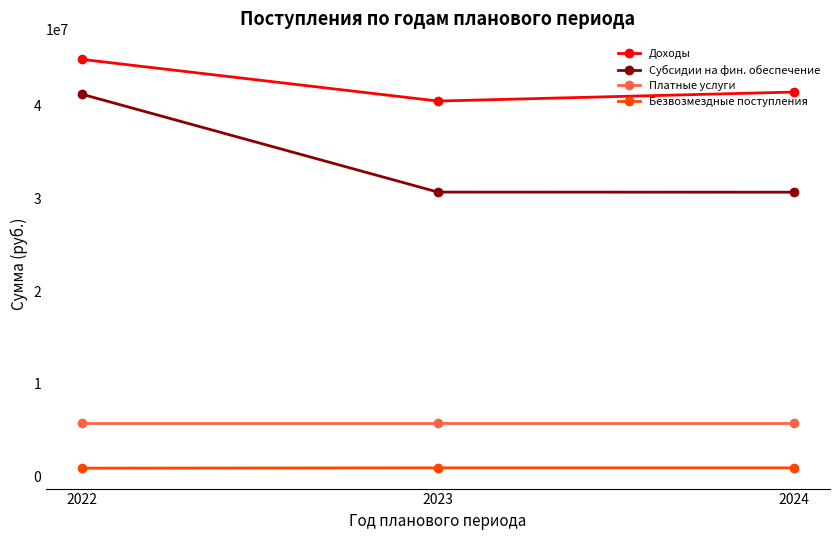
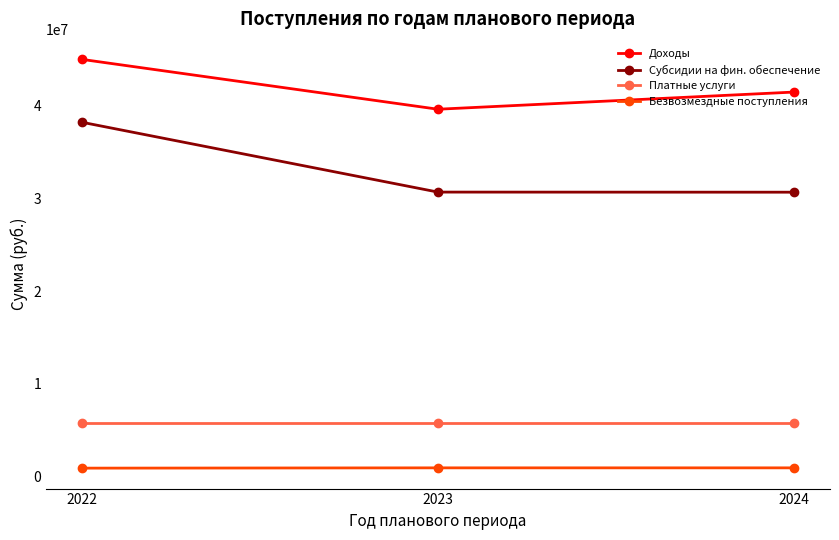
  {
    "Доходы": {
      "2022": 45000000,
-     "2023": 40500000,
+     "2023": 39600000,
      "2024": 41000000
    },
    "Субсидии на фин. обеспечение": {
-     "2022": 41000000,
+     "2022": 38000000,
      "2023": 31000000,
      "2024": 31000000
    },
    "Платные услуги": {
      "2022": 6000000,
      "2023": 6000000,
      "2024": 6000000
    },
    "Безвозмездные поступления": {
      "2022": 1000000,
      "2023": 1000000,
      "2024": 1000000
    }
  }
